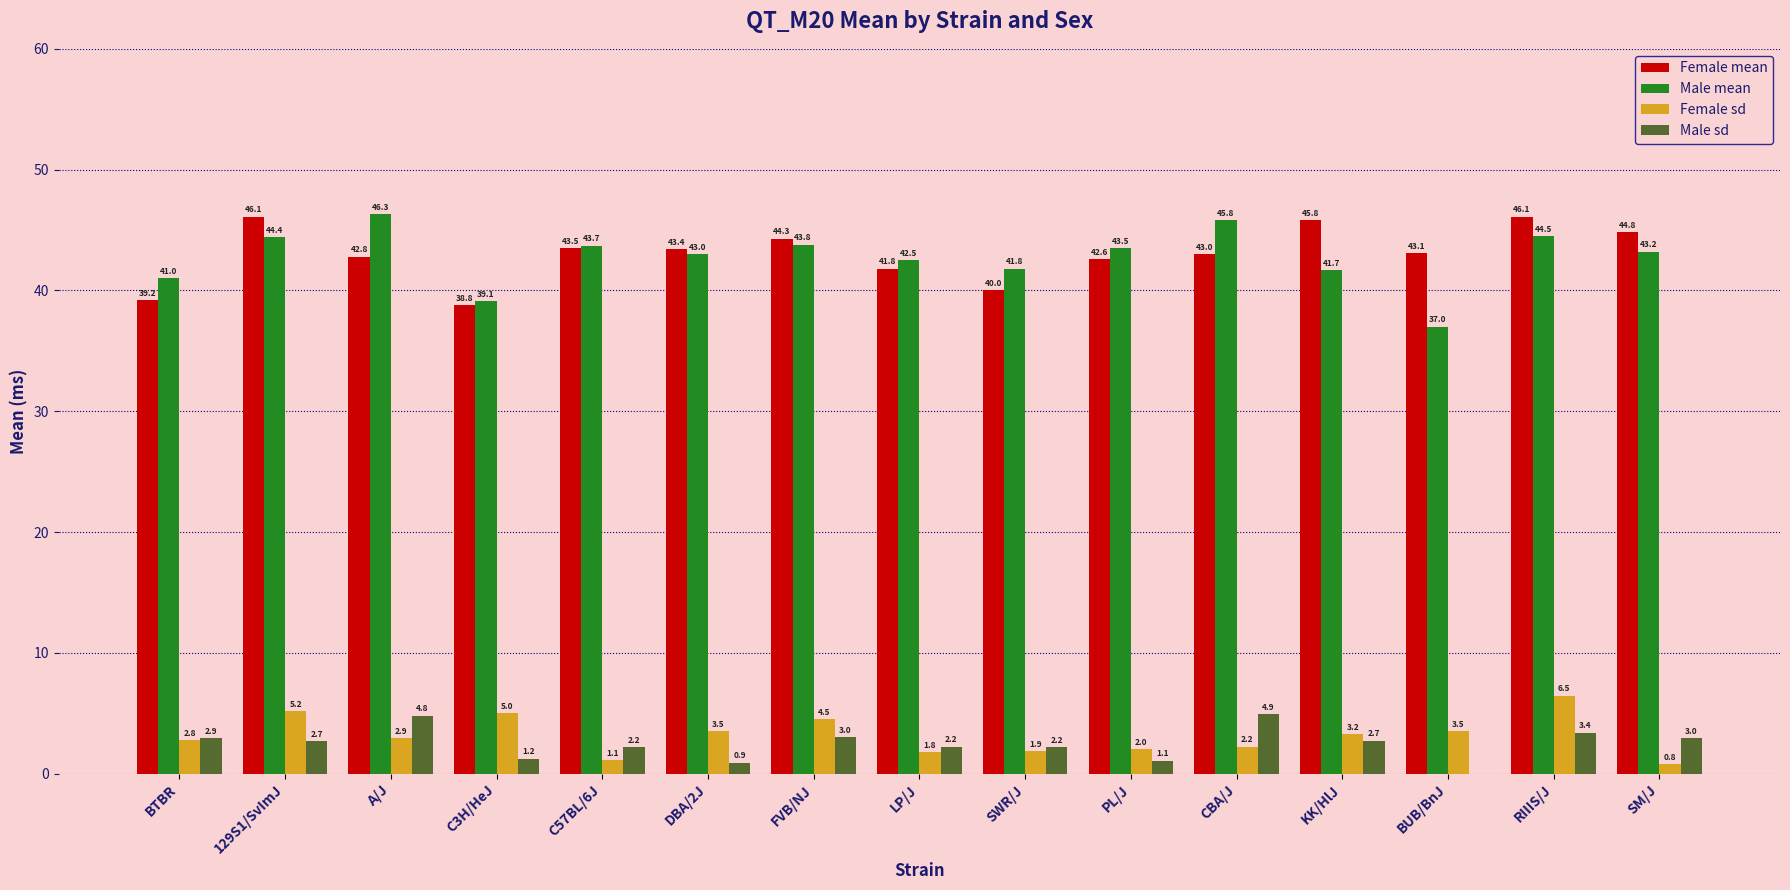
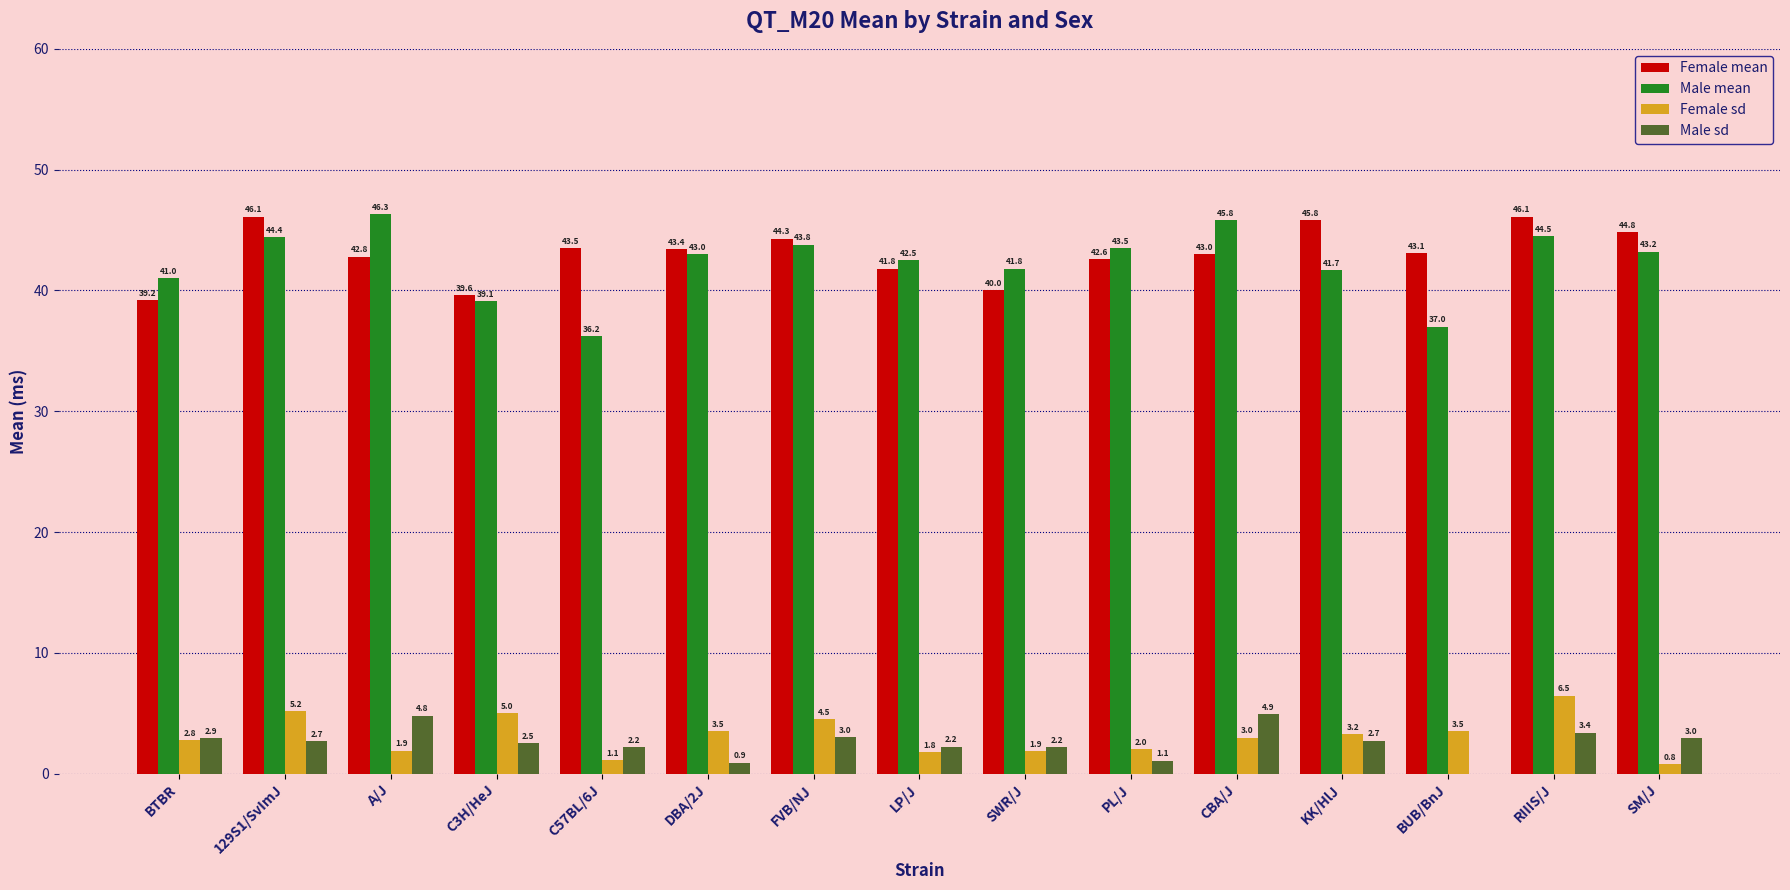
  {
    "Female mean": {
      "BTBR": 39.2,
      "129S1/SvImJ": 46.1,
      "A/J": 42.8,
-     "C3H/HeJ": 38.8,
+     "C3H/HeJ": 39.6,
      "C57BL/6J": 43.5,
      "DBA/2J": 43.4,
      "FVB/NJ": 44.3,
      "LP/J": 41.8,
      "SWR/J": 40.0,
      "PL/J": 42.6,
      "CBA/J": 43.0,
      "KK/HlJ": 45.8,
      "BUB/BnJ": 43.1,
      "RIIIS/J": 46.1,
      "SM/J": 44.8
    },
    "Male mean": {
      "BTBR": 41.0,
      "129S1/SvImJ": 44.4,
      "A/J": 46.3,
      "C3H/HeJ": 39.1,
-     "C57BL/6J": 43.7,
+     "C57BL/6J": 36.2,
      "DBA/2J": 43.0,
      "FVB/NJ": 43.8,
      "LP/J": 42.5,
      "SWR/J": 41.8,
      "PL/J": 43.5,
      "CBA/J": 45.8,
      "KK/HlJ": 41.7,
      "BUB/BnJ": 37.0,
      "RIIIS/J": 44.5,
      "SM/J": 43.2
    },
    "Female sd": {
      "BTBR": 2.8,
      "129S1/SvImJ": 5.2,
-     "A/J": 2.9,
+     "A/J": 1.9,
      "C3H/HeJ": 5.0,
      "C57BL/6J": 1.1,
      "DBA/2J": 3.5,
      "FVB/NJ": 4.5,
      "LP/J": 1.8,
      "SWR/J": 1.9,
      "PL/J": 2.0,
-     "CBA/J": 2.2,
+     "CBA/J": 3.0,
      "KK/HlJ": 3.2,
      "BUB/BnJ": 3.5,
      "RIIIS/J": 6.5,
      "SM/J": 0.8
    },
    "Male sd": {
      "BTBR": 2.9,
      "129S1/SvImJ": 2.7,
      "A/J": 4.8,
-     "C3H/HeJ": 1.2,
+     "C3H/HeJ": 2.5,
      "C57BL/6J": 2.2,
      "DBA/2J": 0.9,
      "FVB/NJ": 3.0,
      "LP/J": 2.2,
      "SWR/J": 2.2,
      "PL/J": 1.1,
      "CBA/J": 4.9,
      "KK/HlJ": 2.7,
      "RIIIS/J": 3.4,
      "SM/J": 3.0
    }
  }
